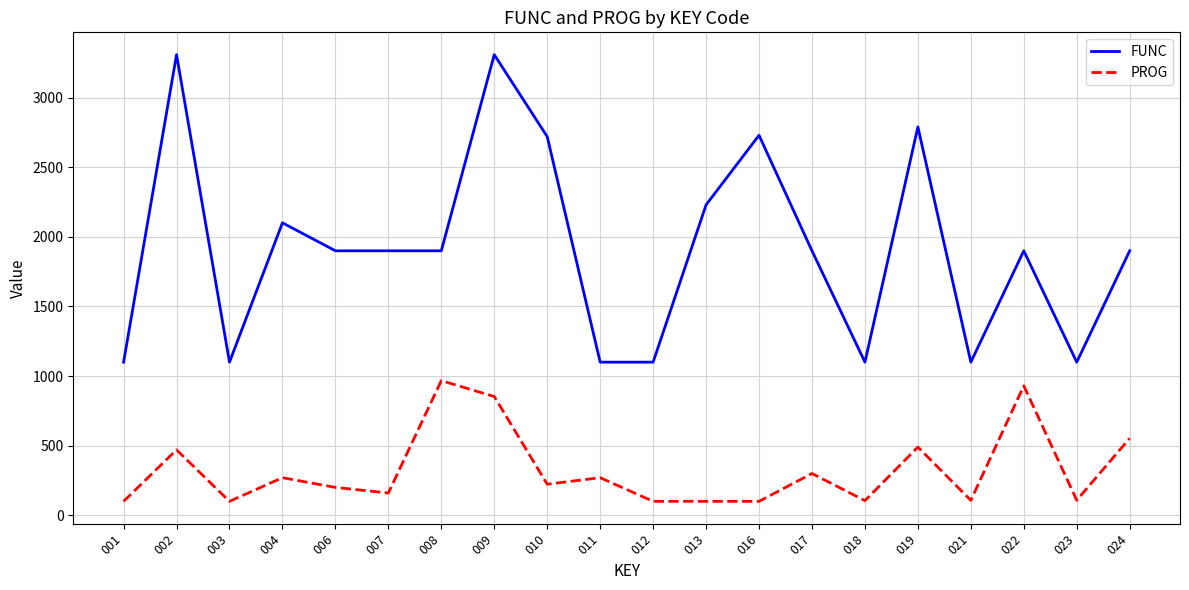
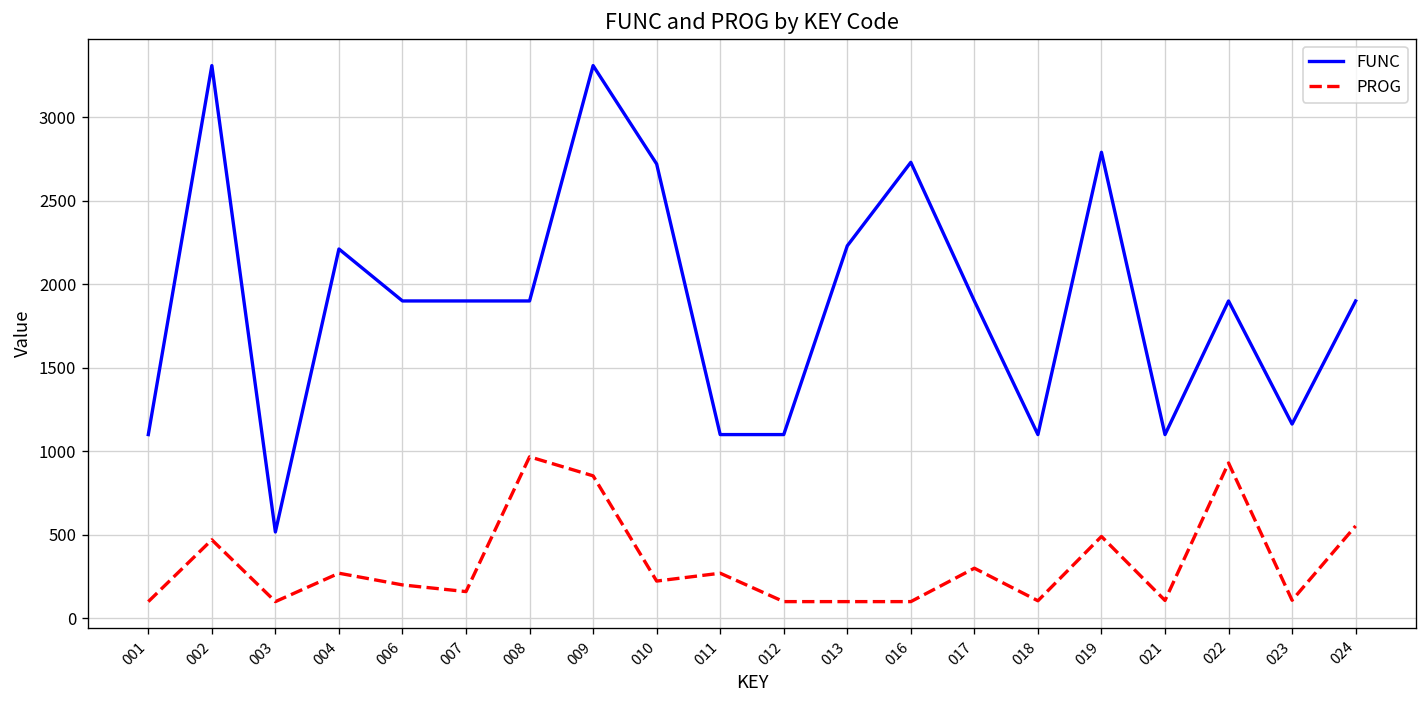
  {
    "FUNC": {
      "001": 1100,
      "002": 3310,
-     "003": 1100,
-     "004": 2100,
+     "003": 520,
+     "004": 2210,
      "006": 1900,
      "007": 1900,
      "008": 1900,
      "009": 3310,
      "010": 2720,
      "011": 1100,
      "012": 1100,
      "013": 2230,
      "016": 2730,
      "017": 1900,
      "018": 1100,
      "019": 2790,
      "021": 1100,
      "022": 1900,
-     "023": 1100,
+     "023": 1160,
      "024": 1900
    },
    "PROG": {
      "001": 100,
      "002": 470,
      "003": 100,
      "004": 270,
      "006": 200,
      "007": 160,
      "008": 970,
      "009": 850,
      "010": 220,
      "011": 270,
      "012": 100,
      "013": 100,
      "016": 100,
      "017": 300,
      "018": 110,
      "019": 490,
      "021": 110,
      "022": 930,
      "023": 110,
      "024": 550
    }
  }
